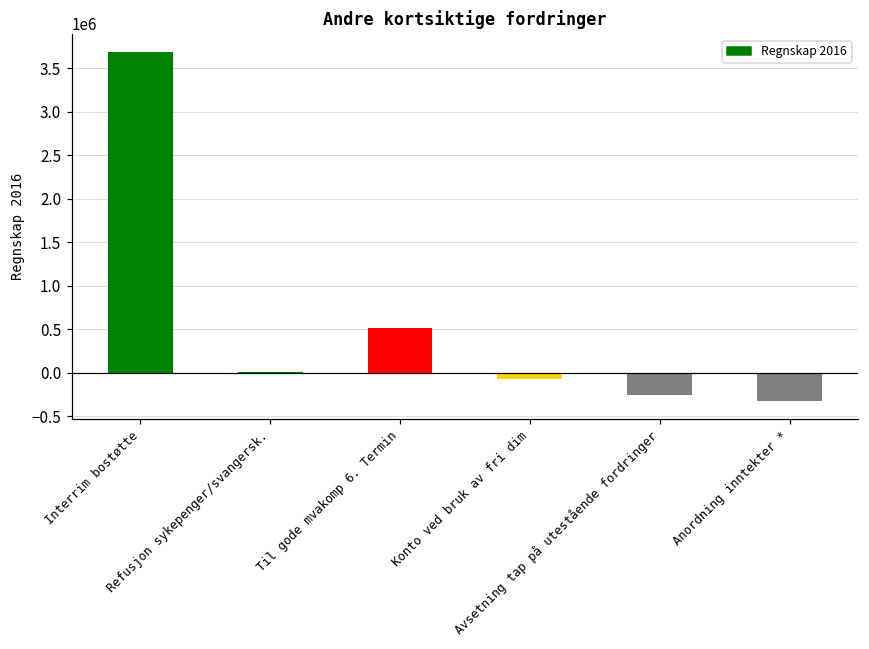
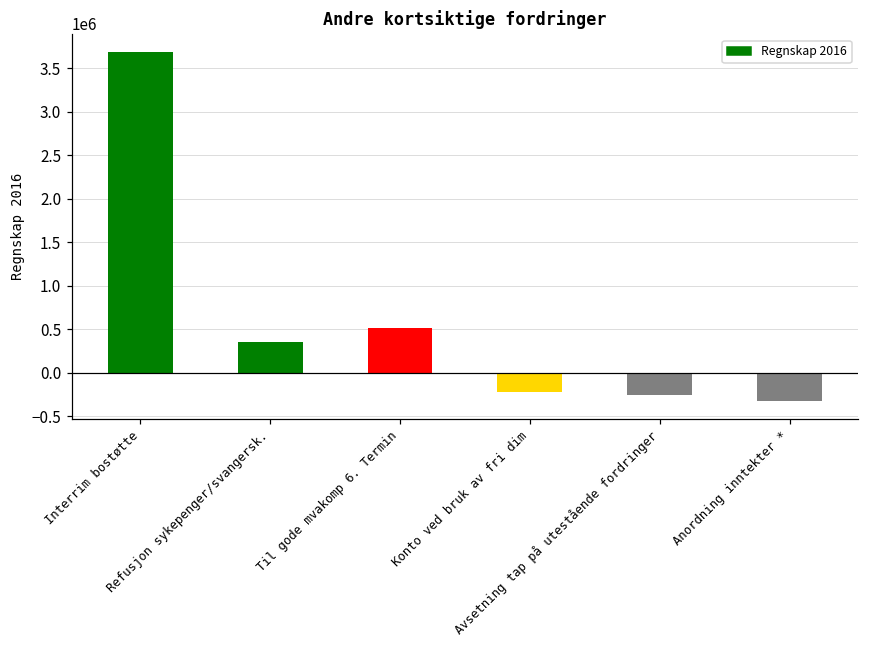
  {
    "Interrim bostøtte": 3700000,
-   "Refusjon sykepenger/svangersk.": 0,
+   "Refusjon sykepenger/svangersk.": 400000,
    "Til gode mvakomp 6. Termin": 500000,
-   "Konto ved bruk av fri dim": -100000,
+   "Konto ved bruk av fri dim": -200000,
    "Avsetning tap på utestående fordringer": -300000,
    "Anordning inntekter *": -300000
  }
